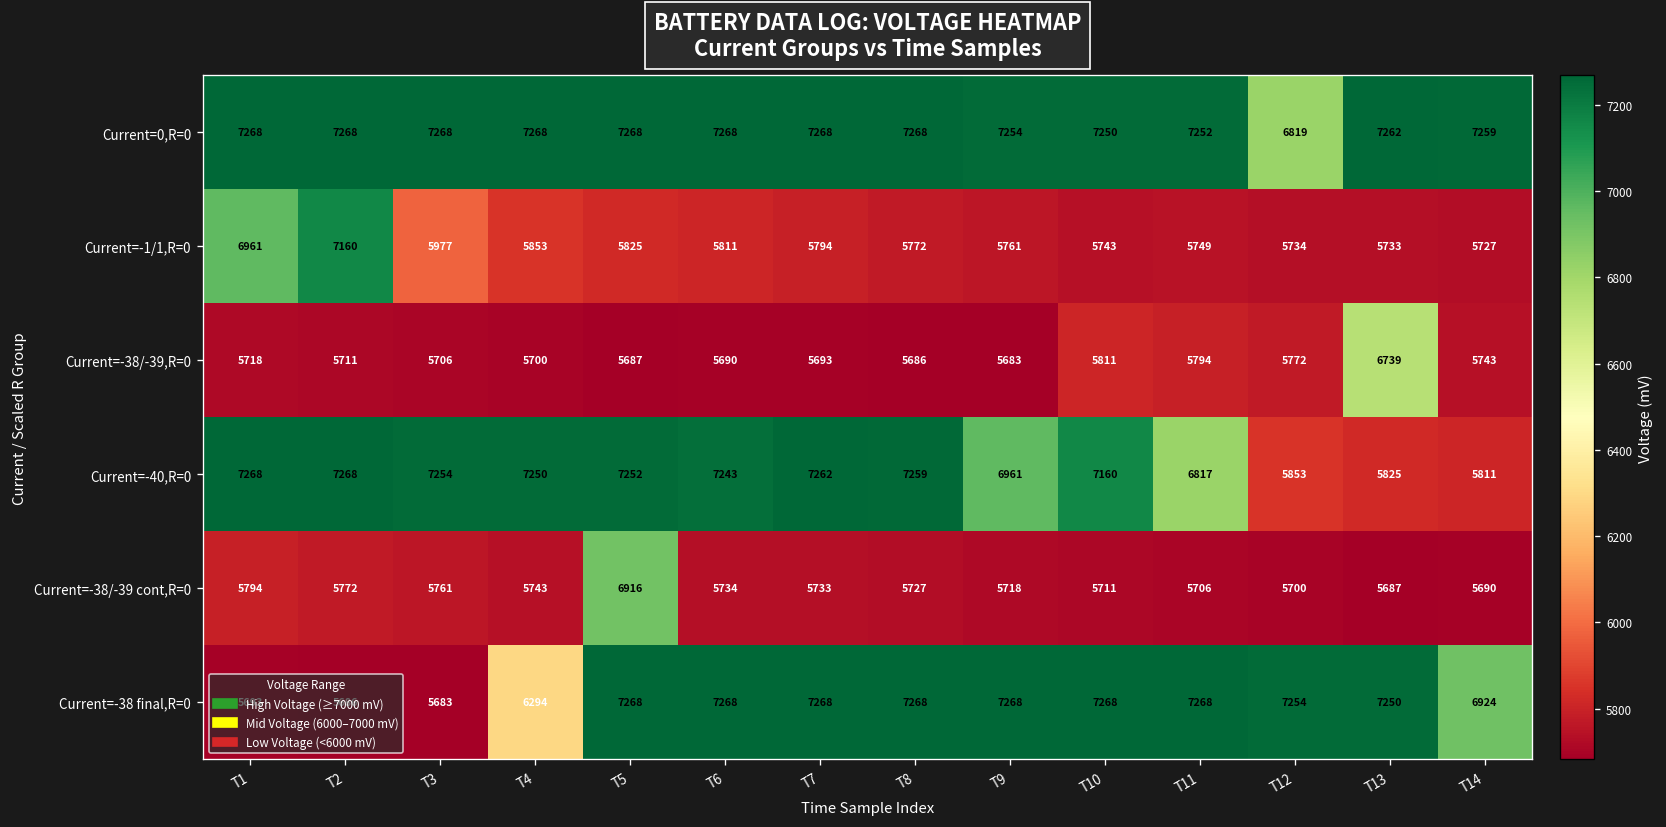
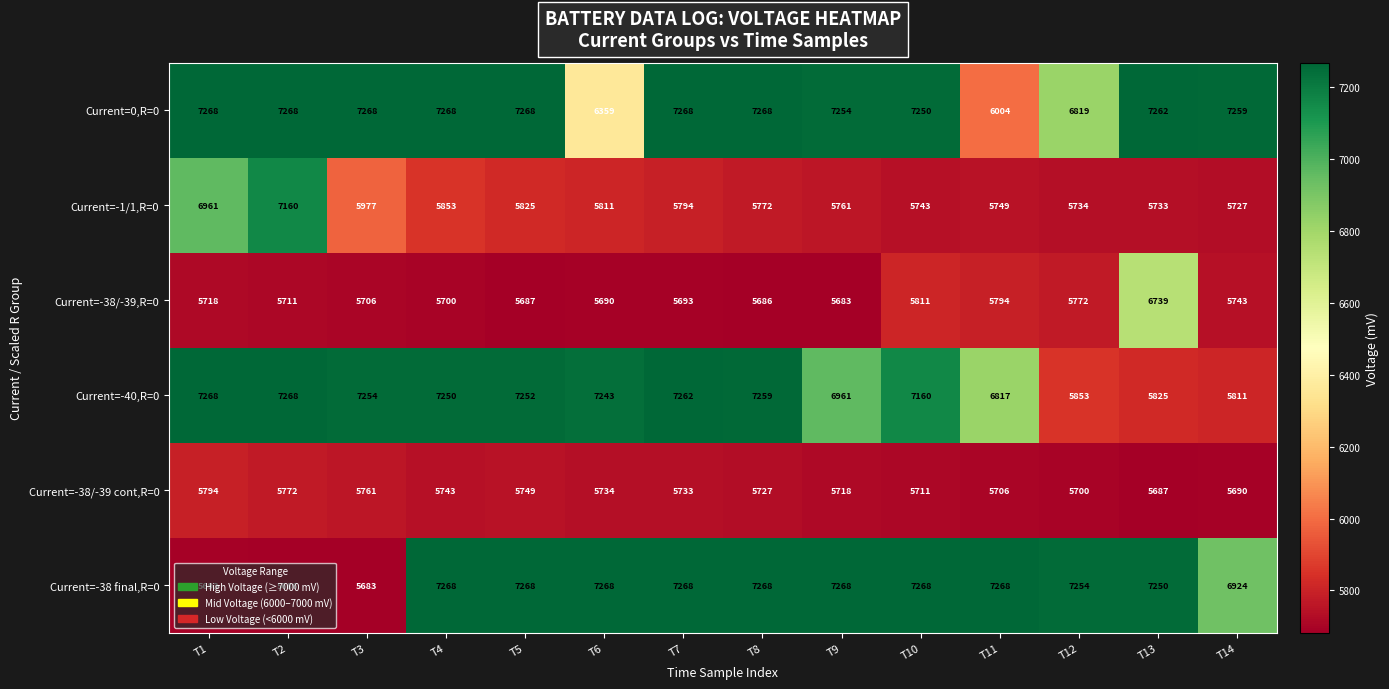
  {
    "Current=0,R=0": {
      "T1": 7268,
      "T2": 7268,
      "T3": 7268,
      "T4": 7268,
      "T5": 7268,
-     "T6": 7268,
+     "T6": 6359,
      "T7": 7268,
      "T8": 7268,
      "T9": 7254,
      "T10": 7250,
-     "T11": 7252,
+     "T11": 6004,
      "T12": 6819,
      "T13": 7262,
      "T14": 7259
    },
    "Current=-1/1,R=0": {
      "T1": 6961,
      "T2": 7160,
      "T3": 5977,
      "T4": 5853,
      "T5": 5825,
      "T6": 5811,
      "T7": 5794,
      "T8": 5772,
      "T9": 5761,
      "T10": 5743,
      "T11": 5749,
      "T12": 5734,
      "T13": 5733,
      "T14": 5727
    },
    "Current=-38/-39,R=0": {
      "T1": 5718,
      "T2": 5711,
      "T3": 5706,
      "T4": 5700,
      "T5": 5687,
      "T6": 5690,
      "T7": 5693,
      "T8": 5686,
      "T9": 5683,
      "T10": 5811,
      "T11": 5794,
      "T12": 5772,
      "T13": 6739,
      "T14": 5743
    },
    "Current=-40,R=0": {
      "T1": 7268,
      "T2": 7268,
      "T3": 7254,
      "T4": 7250,
      "T5": 7252,
      "T6": 7243,
      "T7": 7262,
      "T8": 7259,
      "T9": 6961,
      "T10": 7160,
      "T11": 6817,
      "T12": 5853,
      "T13": 5825,
      "T14": 5811
    },
    "Current=-38/-39 cont,R=0": {
      "T1": 5794,
      "T2": 5772,
      "T3": 5761,
      "T4": 5743,
-     "T5": 6916,
+     "T5": 5749,
      "T6": 5734,
      "T7": 5733,
      "T8": 5727,
      "T9": 5718,
      "T10": 5711,
      "T11": 5706,
      "T12": 5700,
      "T13": 5687,
      "T14": 5690
    },
    "Current=-38 final,R=0": {
      "T3": 5683,
-     "T4": 6294,
+     "T4": 7268,
      "T5": 7268,
      "T6": 7268,
      "T7": 7268,
      "T8": 7268,
      "T9": 7268,
      "T10": 7268,
      "T11": 7268,
      "T12": 7254,
      "T13": 7250,
      "T14": 6924
    }
  }
